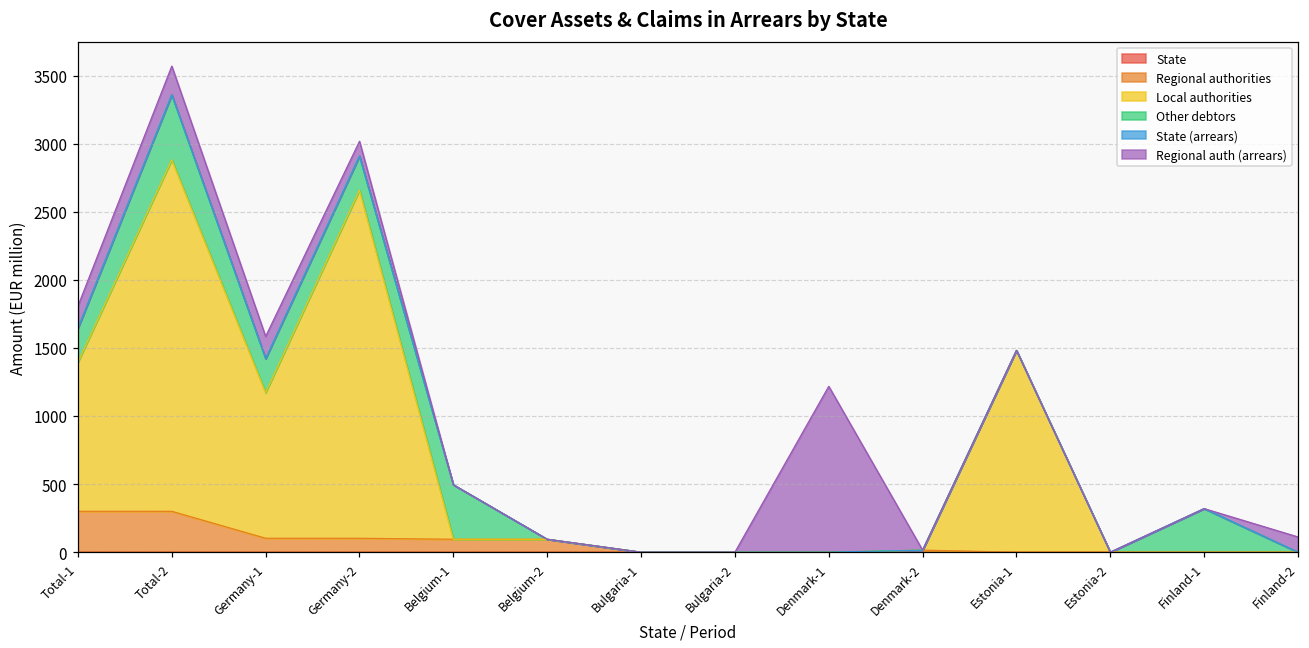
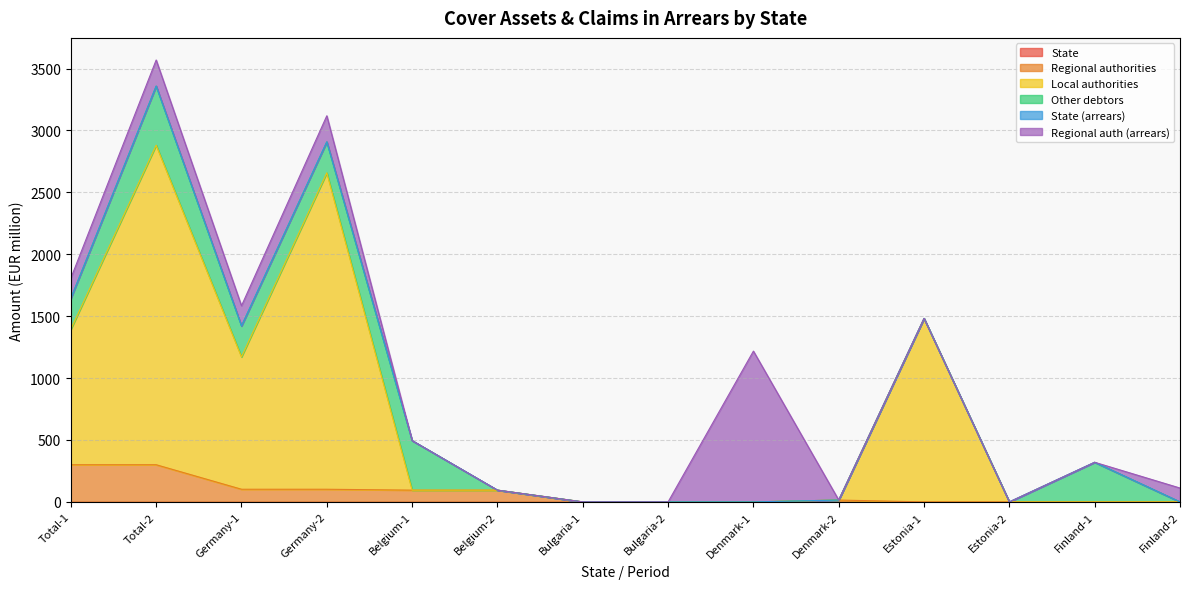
  {
    "Local authorities": {
      "Total-1": 1090,
      "Total-2": 2580,
      "Germany-1": 1070,
      "Germany-2": 2560
    },
    "Regional auth (arrears)": {
      "Total-1": 160,
      "Total-2": 210,
      "Germany-1": 160,
-     "Germany-2": 110,
+     "Germany-2": 210,
      "Denmark-1": 1220,
      "Finland-2": 110
    }
  }
